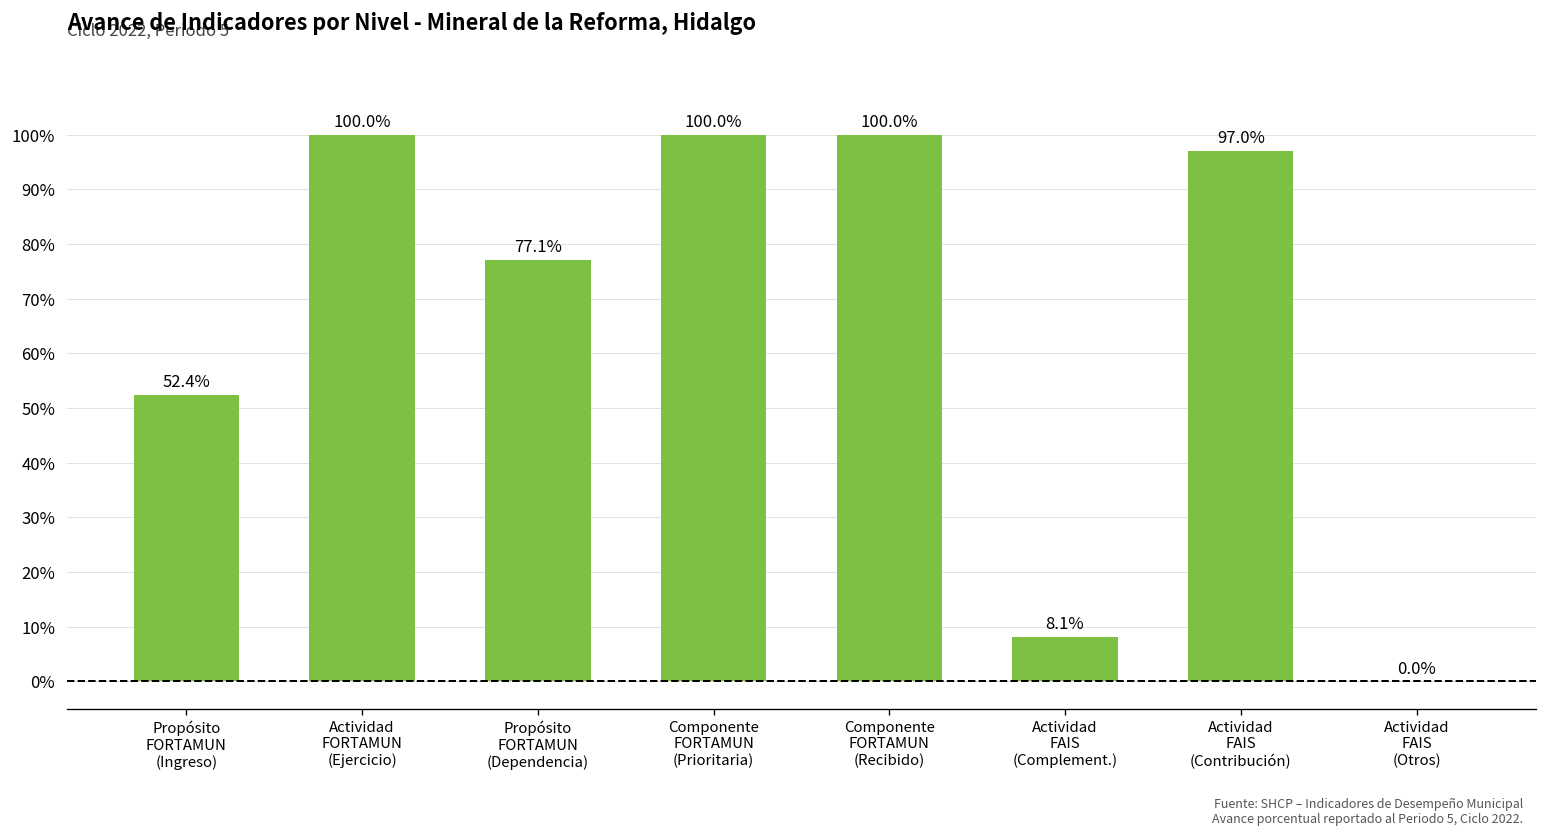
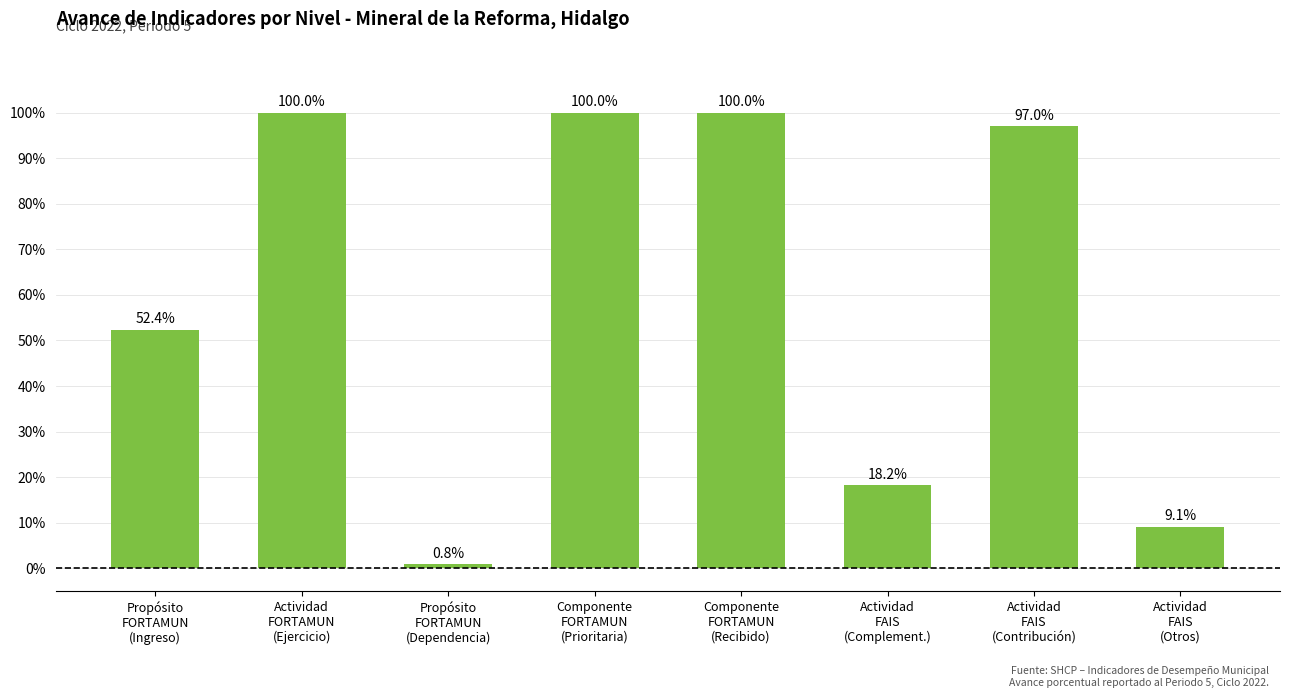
  {
    "Propósito FORTAMUN (Ingreso)": "52.4%",
    "Actividad FORTAMUN (Ejercicio)": "100.0%",
-   "Propósito FORTAMUN (Dependencia)": "77.1%",
+   "Propósito FORTAMUN (Dependencia)": "0.8%",
    "Componente FORTAMUN (Prioritaria)": "100.0%",
    "Componente FORTAMUN (Recibido)": "100.0%",
-   "Actividad FAIS (Complement.)": "8.1%",
+   "Actividad FAIS (Complement.)": "18.2%",
    "Actividad FAIS (Contribución)": "97.0%",
-   "Actividad FAIS (Otros)": "0.0%"
+   "Actividad FAIS (Otros)": "9.1%"
  }
